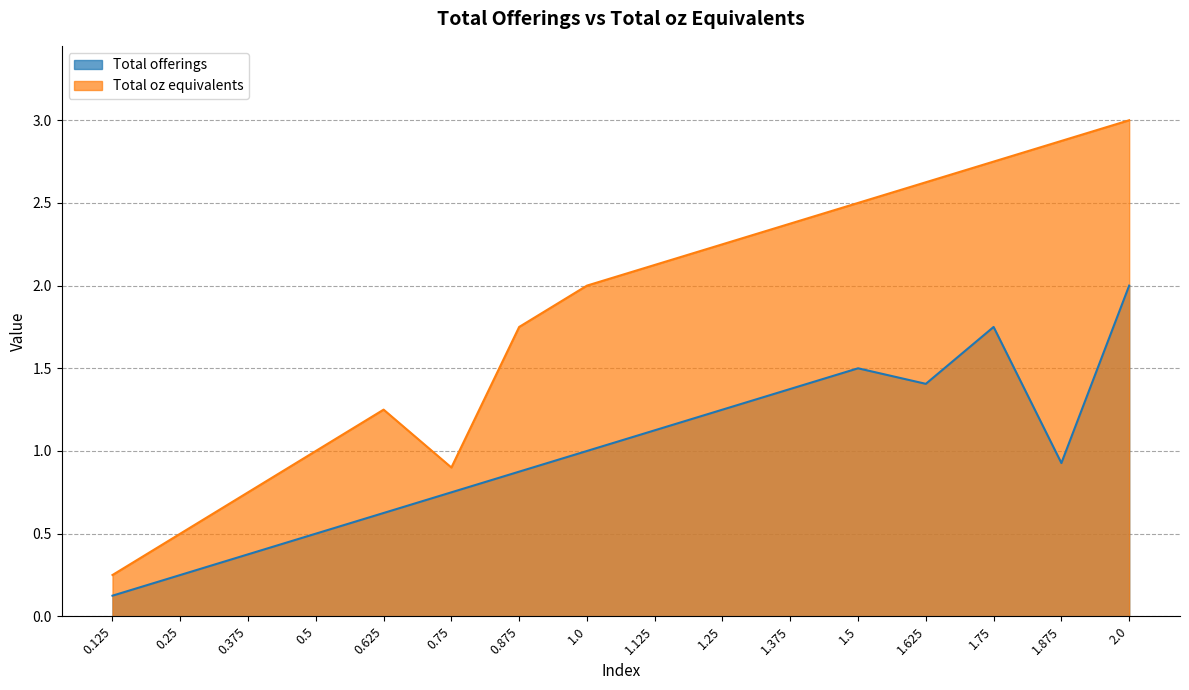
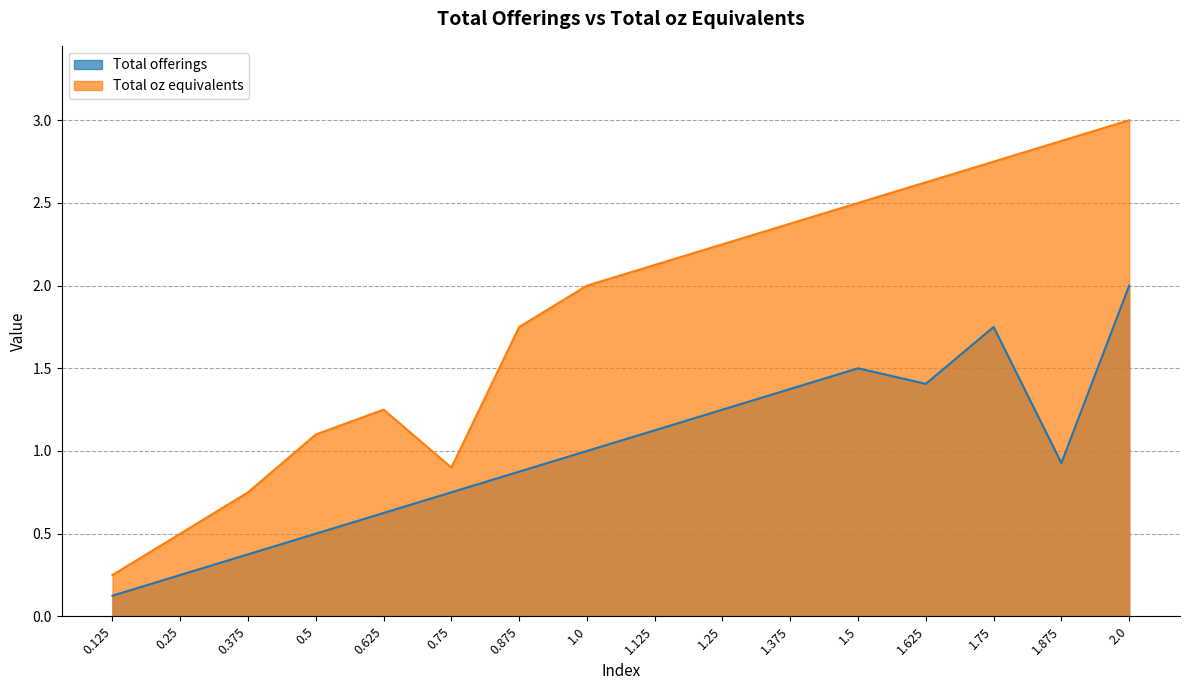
  {
    "Total offerings": {
      "0.125": 0.13,
      "0.25": 0.25,
      "0.375": 0.38,
      "0.5": 0.5,
      "0.625": 0.63,
      "0.75": 0.75,
      "0.875": 0.88,
      "1.0": 1.0,
      "1.125": 1.13,
      "1.25": 1.25,
      "1.375": 1.38,
      "1.5": 1.5,
      "1.625": 1.4,
      "1.75": 1.75,
      "1.875": 0.93,
      "2.0": 2.0
    },
    "Total oz equivalents": {
      "0.125": 0.25,
      "0.25": 0.5,
      "0.375": 0.75,
-     "0.5": 1.0,
+     "0.5": 1.1,
      "0.625": 1.25,
      "0.75": 0.9,
      "0.875": 1.75,
      "1.0": 2.0,
      "1.125": 2.13,
      "1.25": 2.25,
      "1.375": 2.38,
      "1.5": 2.5,
      "1.625": 2.63,
      "1.75": 2.75,
      "1.875": 2.88,
      "2.0": 3.0
    }
  }
